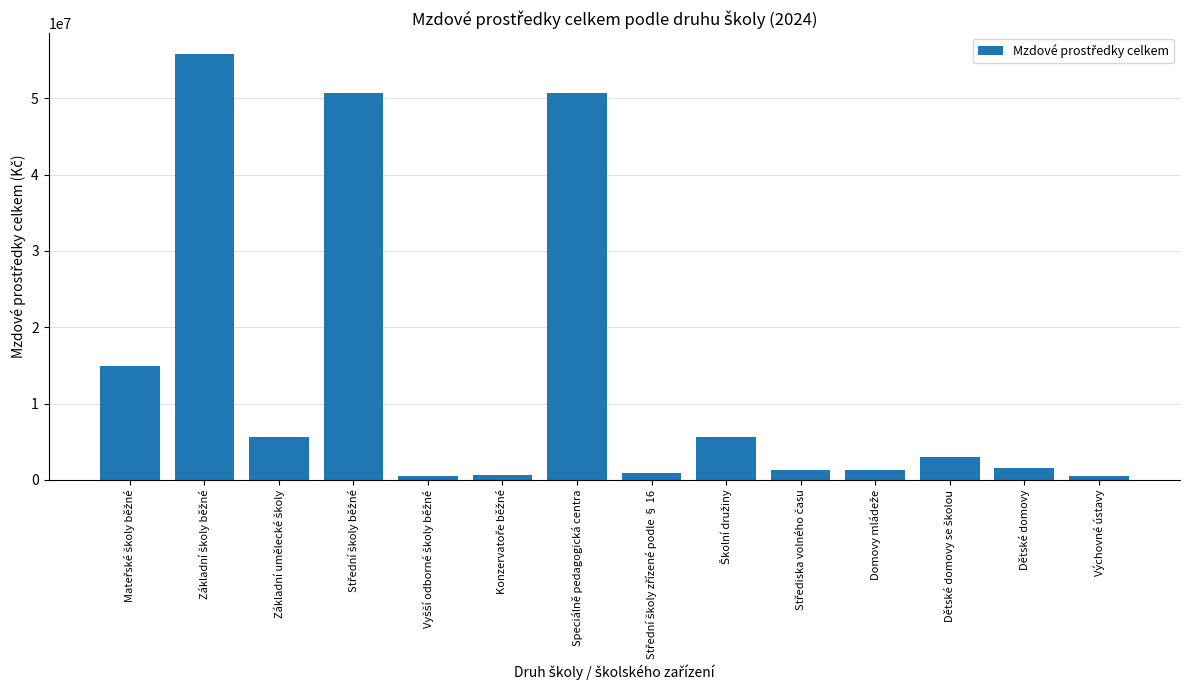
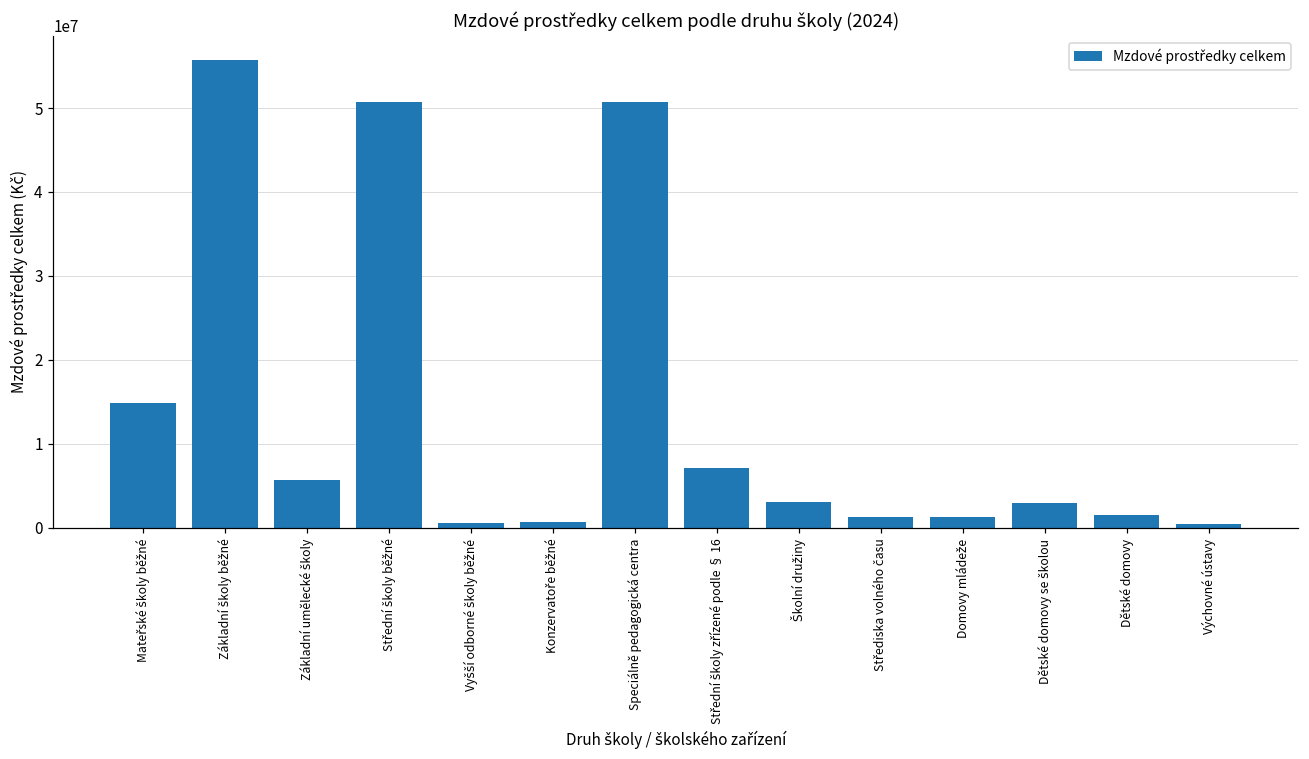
  {
    "Mateřské školy běžné": 15000000,
    "Základní školy běžné": 56000000,
    "Základní umělecké školy": 6000000,
    "Střední školy běžné": 51000000,
    "Vyšší odborné školy běžné": 1000000,
    "Konzervatoře běžné": 1000000,
    "Speciálně pedagogická centra": 51000000,
-   "Střední školy zřízené podle § 16": 1000000,
-   "Školní družiny": 6000000,
+   "Střední školy zřízené podle § 16": 7000000,
+   "Školní družiny": 3000000,
    "Střediska volného času": 1000000,
    "Domovy mládeže": 1000000,
    "Dětské domovy se školou": 3000000,
    "Dětské domovy": 2000000,
    "Výchovné ústavy": 1000000
  }
